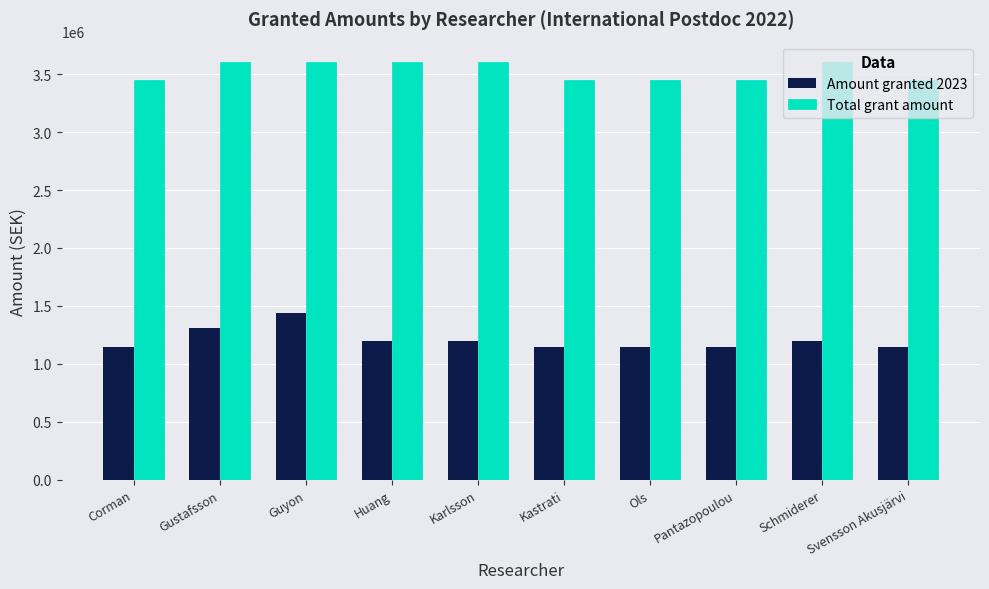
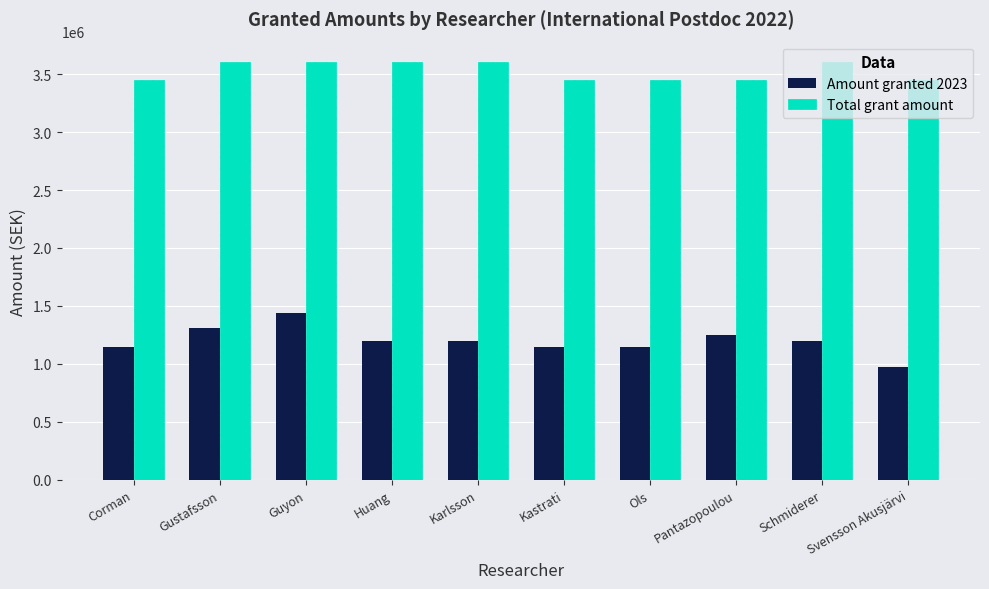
  {
    "Amount granted 2023": {
      "Corman": 1150000,
      "Gustafsson": 1310000,
      "Guyon": 1440000,
      "Huang": 1200000,
      "Karlsson": 1200000,
      "Kastrati": 1150000,
      "Ols": 1150000,
-     "Pantazopoulou": 1150000,
+     "Pantazopoulou": 1250000,
      "Schmiderer": 1200000,
-     "Svensson Akusjärvi": 1150000
+     "Svensson Akusjärvi": 980000
    },
    "Total grant amount": {
      "Corman": 3450000,
      "Gustafsson": 3600000,
      "Guyon": 3600000,
      "Huang": 3600000,
      "Karlsson": 3600000,
      "Kastrati": 3450000,
      "Ols": 3450000,
      "Pantazopoulou": 3450000
    }
  }
